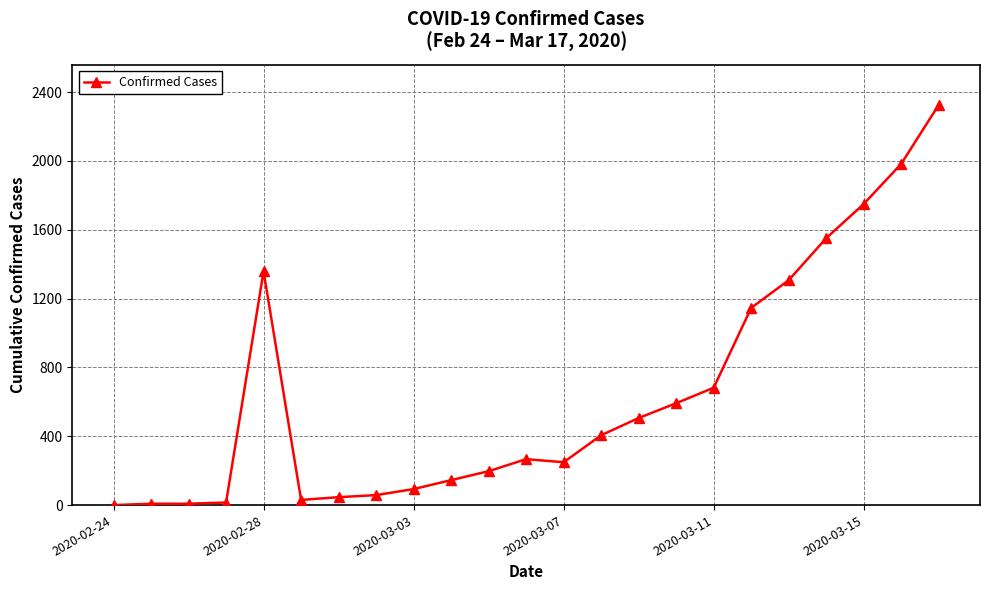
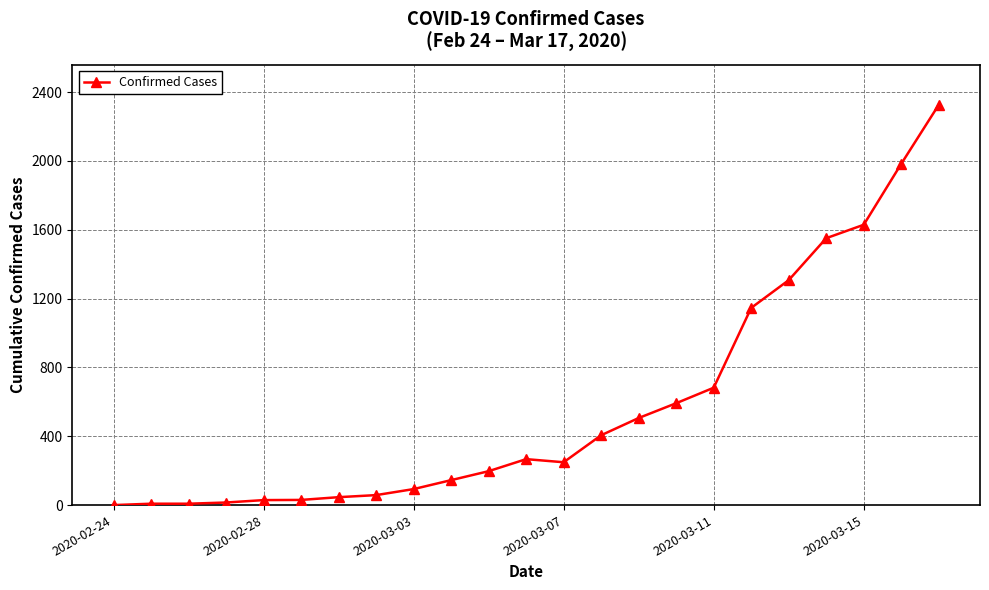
  {
    "2020-02-24": 0,
-   "2020-02-28": 1360,
+   "2020-02-28": 30,
    "2020-03-03": 90,
    "2020-03-07": 250,
    "2020-03-11": 680,
-   "2020-03-15": 1750
+   "2020-03-15": 1630
  }
